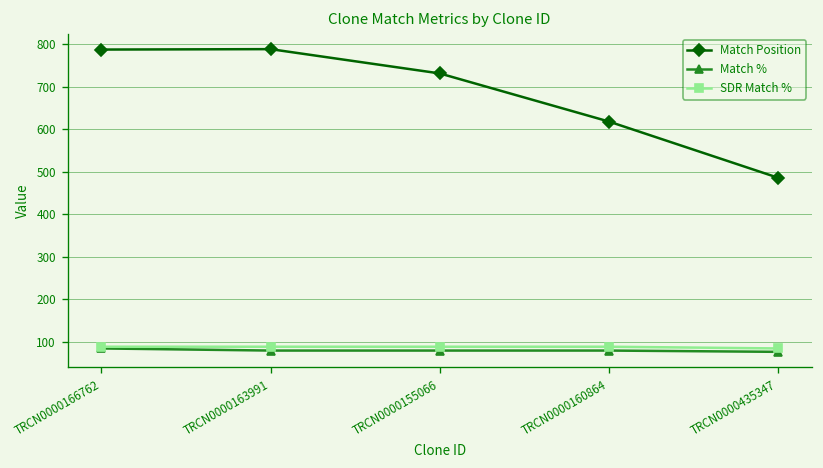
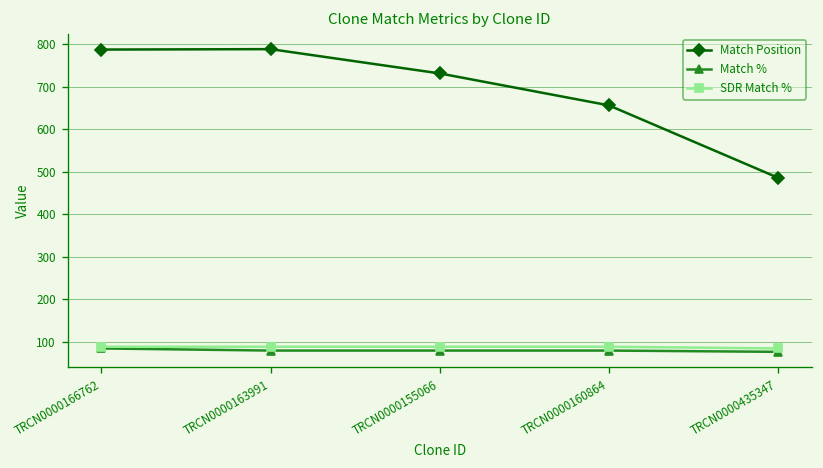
  {
    "Match Position": {
      "TRCN0000166762": 790,
      "TRCN0000163991": 790,
      "TRCN0000155066": 730,
-     "TRCN0000160864": 620,
+     "TRCN0000160864": 660,
      "TRCN0000435347": 490
    },
    "Match %": {
      "TRCN0000163991": 80,
      "TRCN0000155066": 80,
      "TRCN0000160864": 80,
      "TRCN0000435347": 80
    },
    "SDR Match %": {
      "TRCN0000163991": 90,
      "TRCN0000155066": 90,
      "TRCN0000160864": 90,
      "TRCN0000435347": 90
    }
  }
